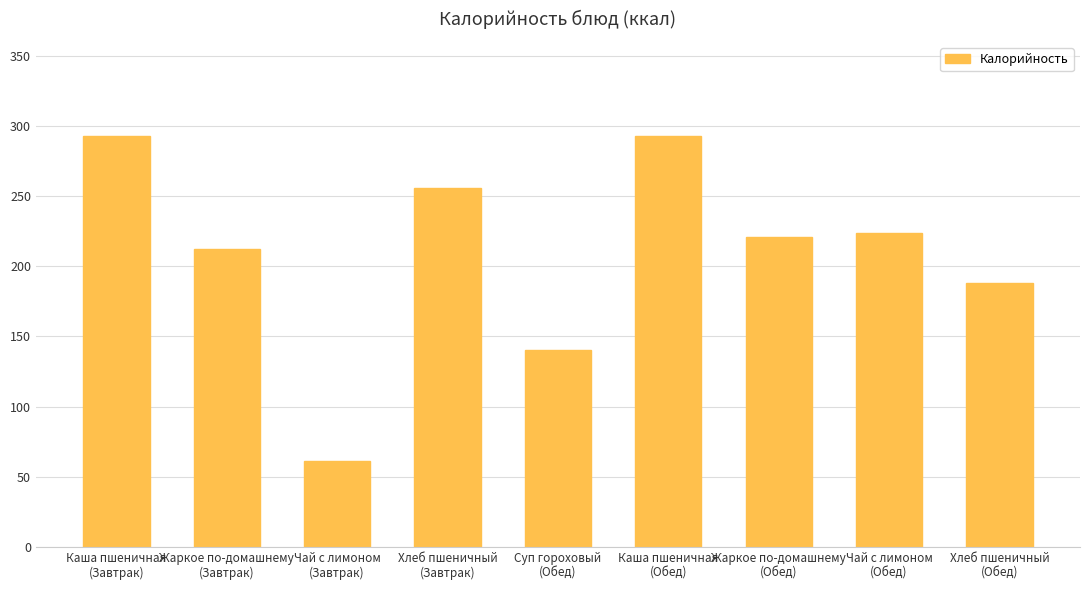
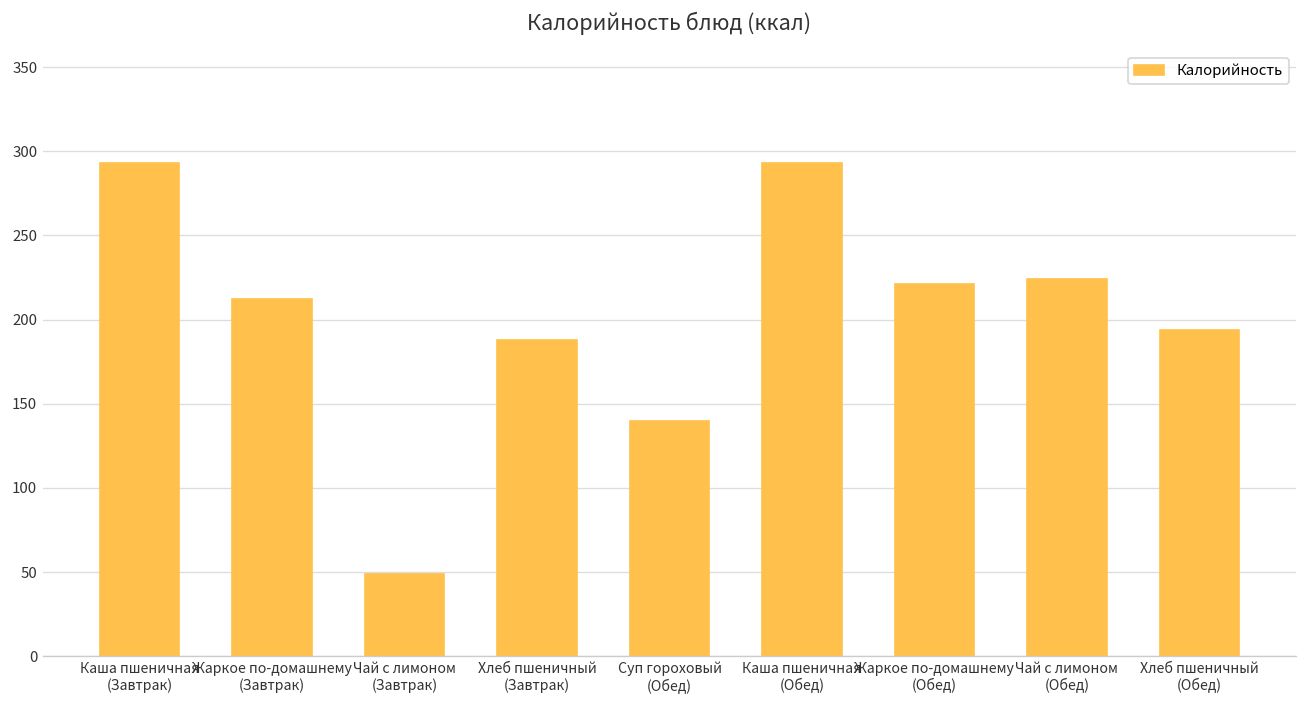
  {
    "Каша пшеничная (Завтрак)": 293,
    "Жаркое по-домашнему (Завтрак)": 212,
-   "Чай с лимоном (Завтрак)": 61,
-   "Хлеб пшеничный (Завтрак)": 256,
+   "Чай с лимоном (Завтрак)": 49,
+   "Хлеб пшеничный (Завтрак)": 188,
    "Суп гороховый (Обед)": 140,
    "Каша пшеничная (Обед)": 293,
    "Жаркое по-домашнему (Обед)": 221,
    "Чай с лимоном (Обед)": 224,
-   "Хлеб пшеничный (Обед)": 188
+   "Хлеб пшеничный (Обед)": 194
  }
